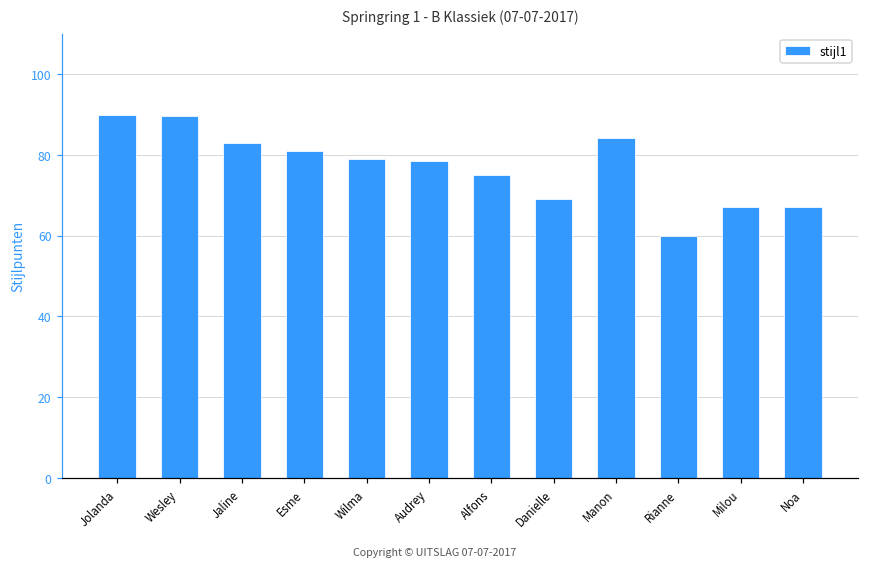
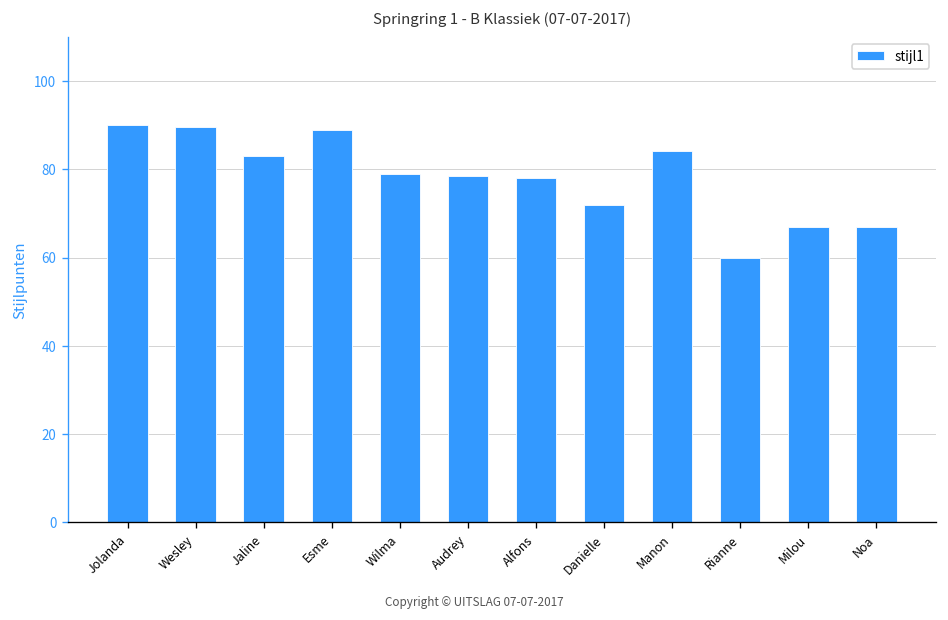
  {
    "Jolanda": 90,
    "Wesley": 90,
    "Jaline": 83,
-   "Esme": 81,
+   "Esme": 89,
    "Wilma": 79,
    "Audrey": 79,
-   "Alfons": 75,
-   "Danielle": 69,
+   "Alfons": 78,
+   "Danielle": 72,
    "Manon": 84,
    "Rianne": 60,
    "Milou": 67,
    "Noa": 67
  }
